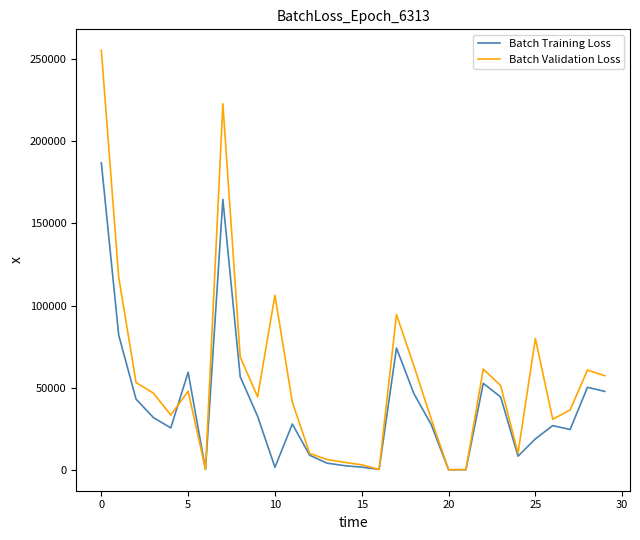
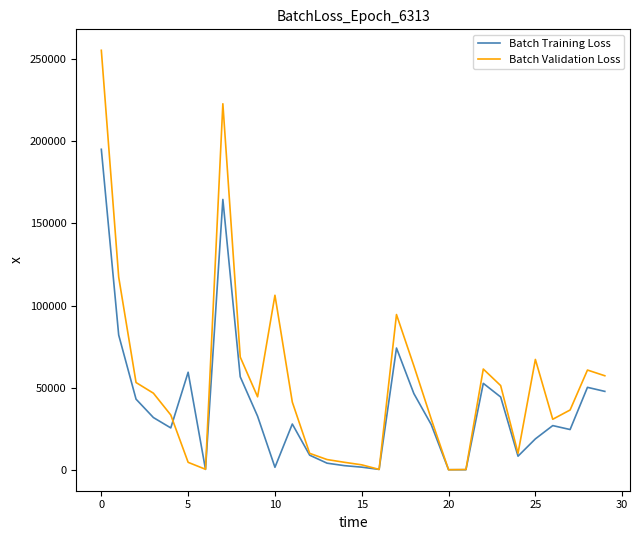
  {
    "Batch Training Loss": {
-     "0": 187000,
+     "0": 195000,
      "5": 59000,
      "10": 2000,
      "25": 19000
    },
    "Batch Validation Loss": {
      "0": 255000,
-     "5": 48000,
+     "5": 5000,
      "10": 106000,
-     "25": 80000
+     "25": 67000
    }
  }
